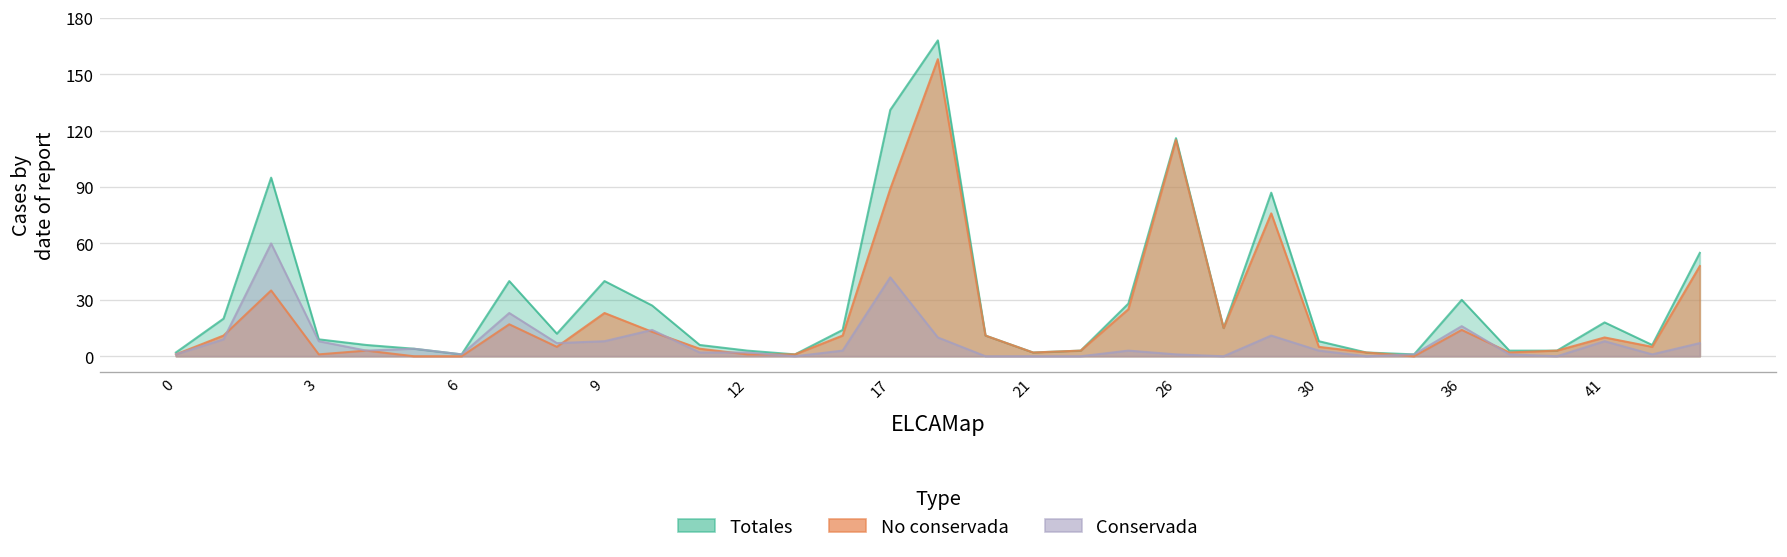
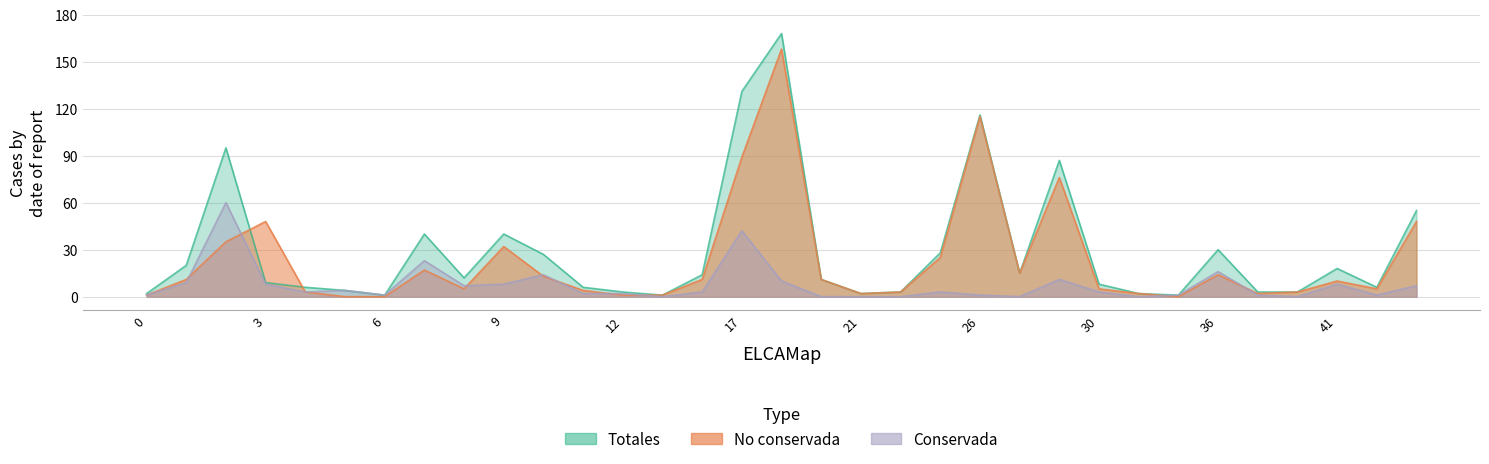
  {
    "No conservada": {
-     "3": 1,
-     "9": 23,
+     "3": 48,
+     "9": 32,
      "30": 5,
      "36": 14,
      "41": 10
    }
  }
